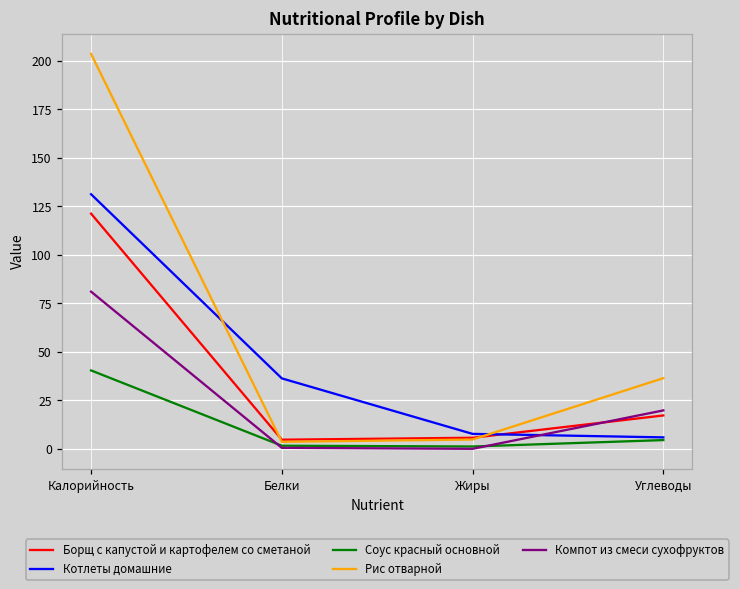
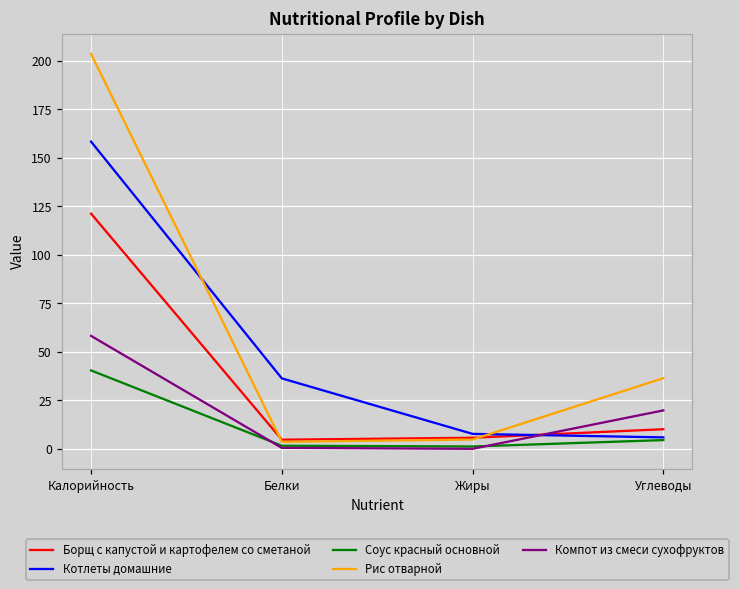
  {
    "Борщ с капустой и картофелем со сметаной": {
      "Калорийность": 121,
-     "Углеводы": 17
+     "Углеводы": 10
    },
    "Котлеты домашние": {
-     "Калорийность": 131,
+     "Калорийность": 158,
      "Белки": 36,
      "Жиры": 8
    },
    "Соус красный основной": {
      "Калорийность": 40
    },
    "Рис отварной": {
      "Калорийность": 204,
      "Углеводы": 36
    },
    "Компот из смеси сухофруктов": {
-     "Калорийность": 81,
+     "Калорийность": 58,
      "Углеводы": 20
    }
  }
